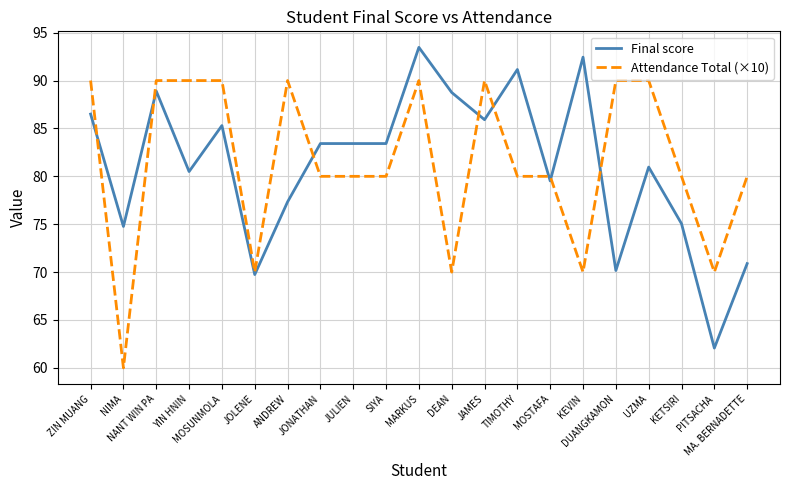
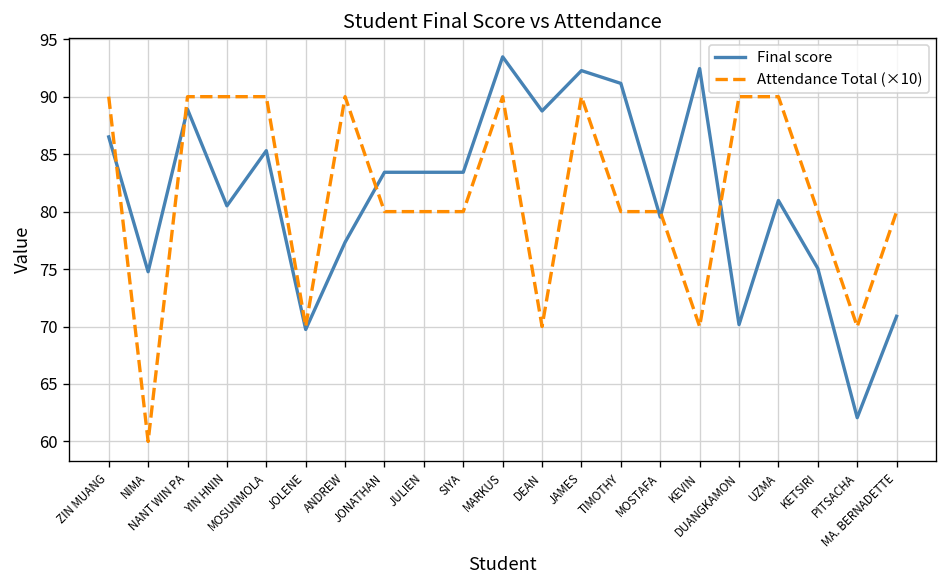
  {
    "Final score": {
      "ZIN MUANG": 87,
      "NIMA": 75,
      "NANT WIN PA": 89,
      "YIN HNIN": 81,
      "MOSUNMOLA": 85,
      "ANDREW": 77,
      "JONATHAN": 83,
      "JULIEN": 83,
      "SIYA": 83,
      "MARKUS": 93,
      "DEAN": 89,
-     "JAMES": 86,
+     "JAMES": 92,
      "TIMOTHY": 91,
      "MOSTAFA": 80,
      "KEVIN": 92,
      "DUANGKAMON": 70,
      "UZMA": 81,
      "KETSIRI": 75,
      "PITSACHA": 62,
      "MA. BERNADETTE": 71
    },
    "Attendance Total (×10)": {
      "ZIN MUANG": 90,
      "NIMA": 60,
      "NANT WIN PA": 90,
      "YIN HNIN": 90,
      "MOSUNMOLA": 90,
      "ANDREW": 90,
      "JONATHAN": 80,
      "JULIEN": 80,
      "SIYA": 80,
      "MARKUS": 90,
      "DEAN": 70,
      "JAMES": 90,
      "TIMOTHY": 80,
      "MOSTAFA": 80,
      "KEVIN": 70,
      "DUANGKAMON": 90,
      "UZMA": 90,
      "KETSIRI": 80,
      "PITSACHA": 70,
      "MA. BERNADETTE": 80
    }
  }
